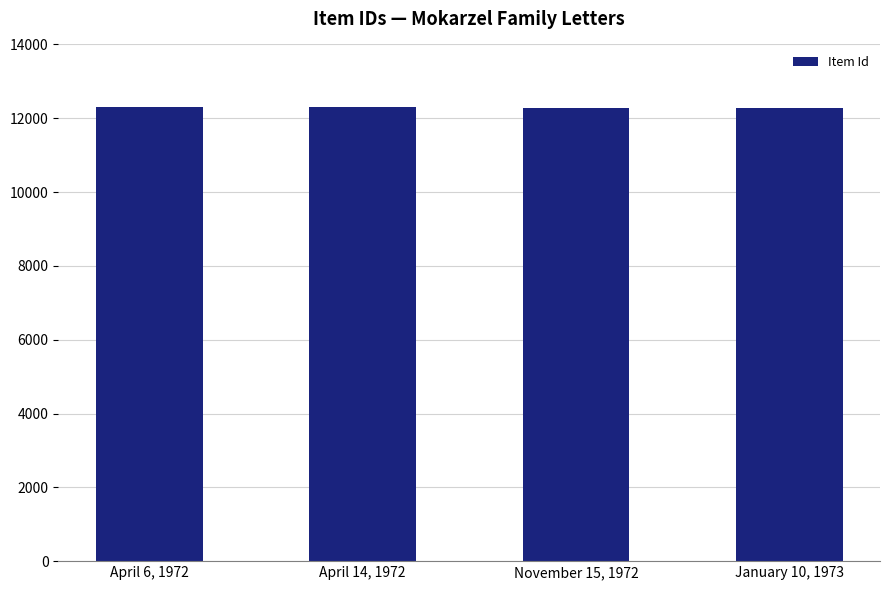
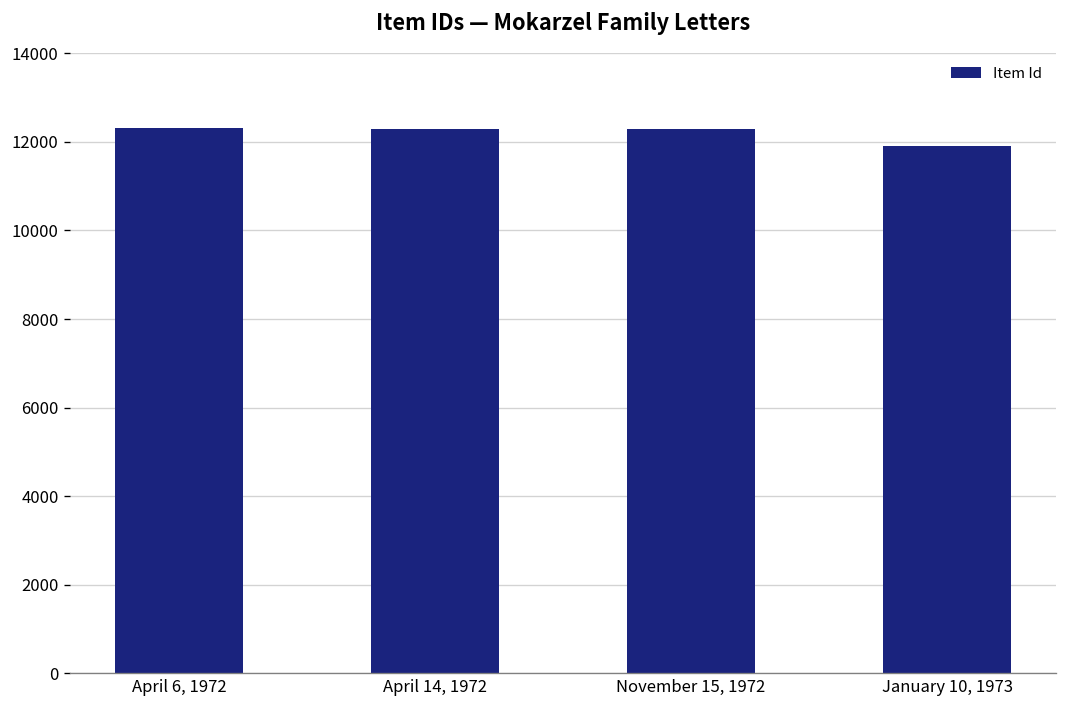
  {
    "April 6, 1972": 12300,
    "April 14, 1972": 12300,
    "November 15, 1972": 12300,
-   "January 10, 1973": 12300
+   "January 10, 1973": 11900
  }
